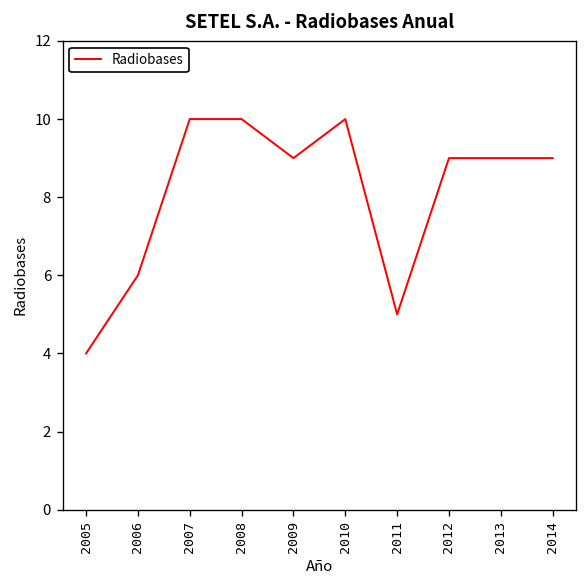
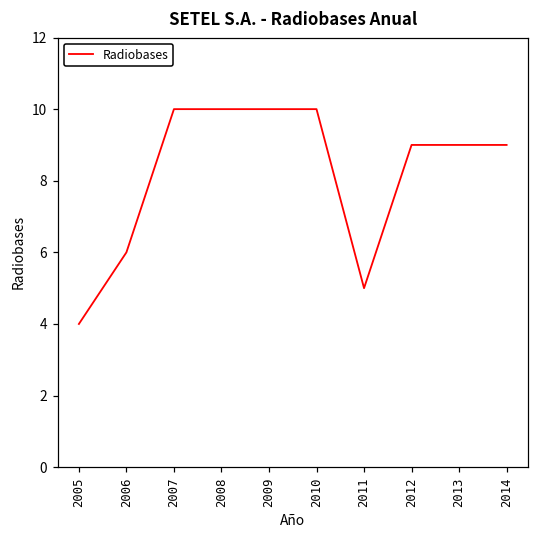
  {
    "2005": 4,
    "2006": 6,
    "2007": 10,
    "2008": 10,
-   "2009": 9,
+   "2009": 10,
    "2010": 10,
    "2011": 5,
    "2012": 9,
    "2013": 9,
    "2014": 9
  }
